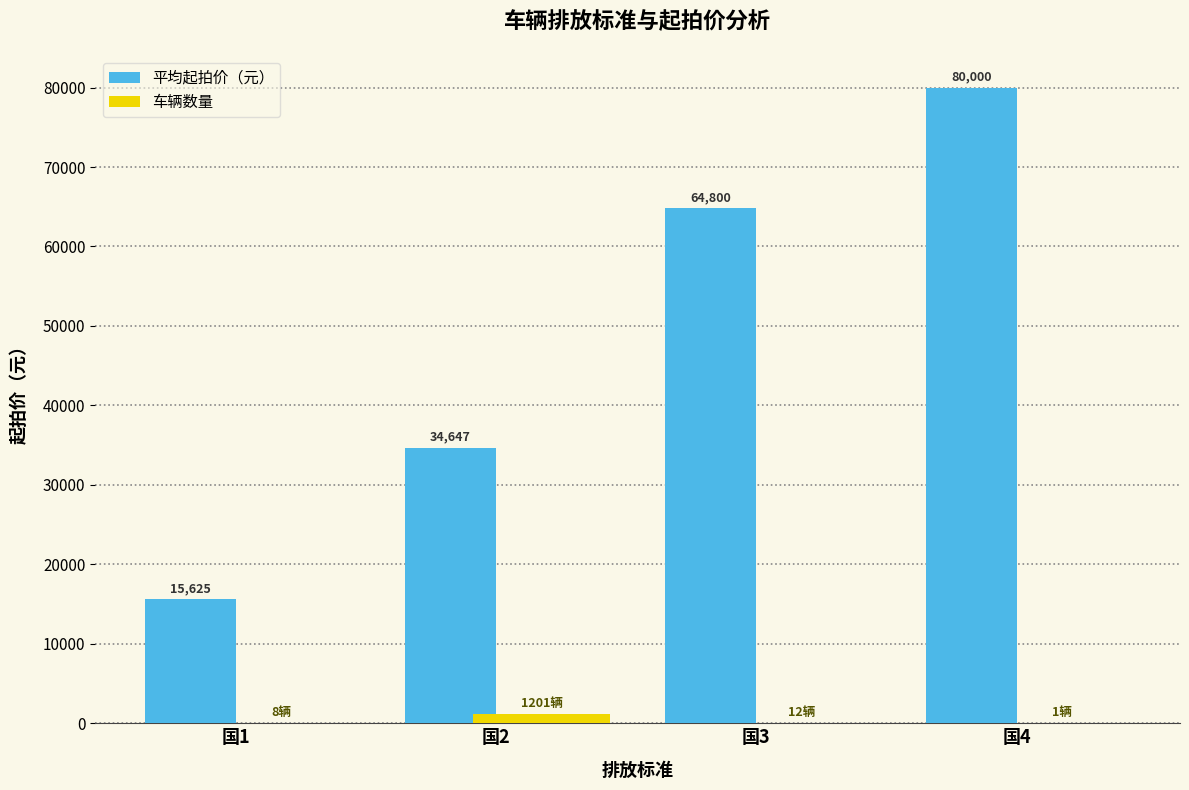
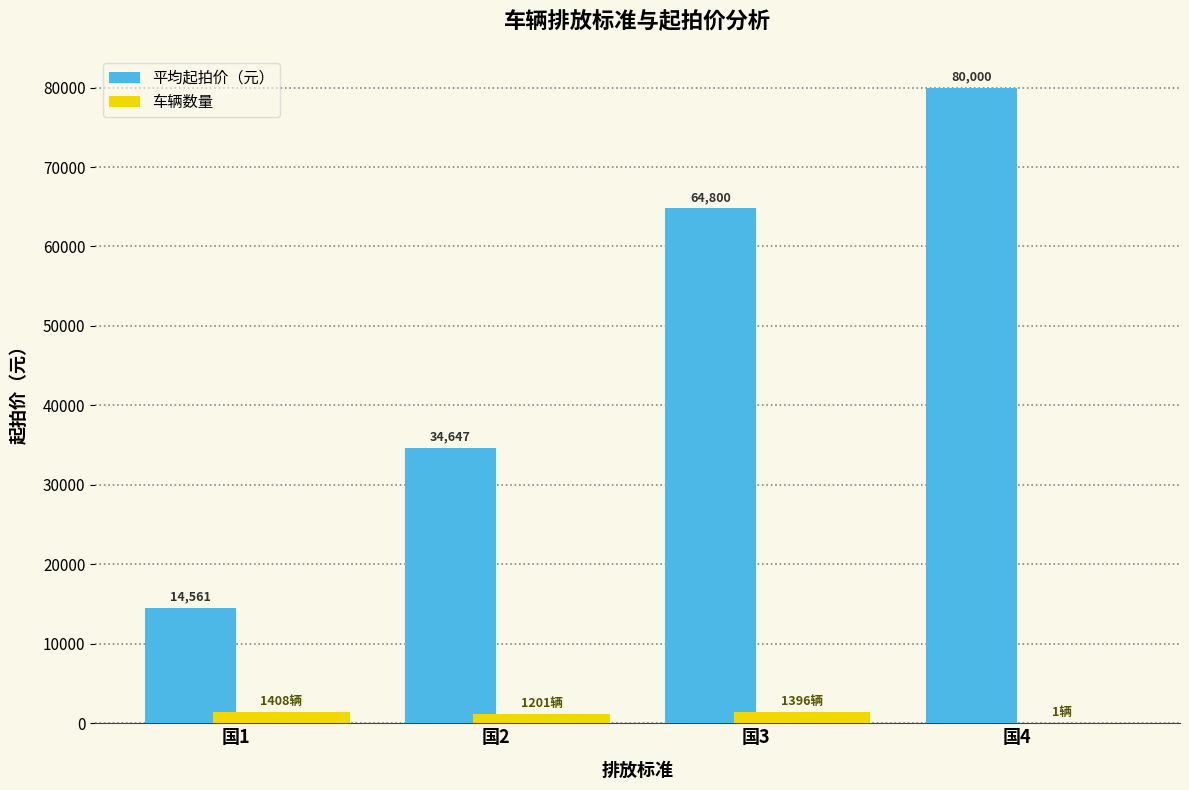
  {
    "平均起拍价（元）": {
-     "国1": "15,625",
+     "国1": "14,561",
      "国2": "34,647",
      "国3": "64,800",
      "国4": "80,000"
    },
    "车辆数量": {
-     "国1": "8辆",
+     "国1": "1408辆",
      "国2": "1201辆",
-     "国3": "12辆",
+     "国3": "1396辆",
      "国4": "1辆"
    }
  }
